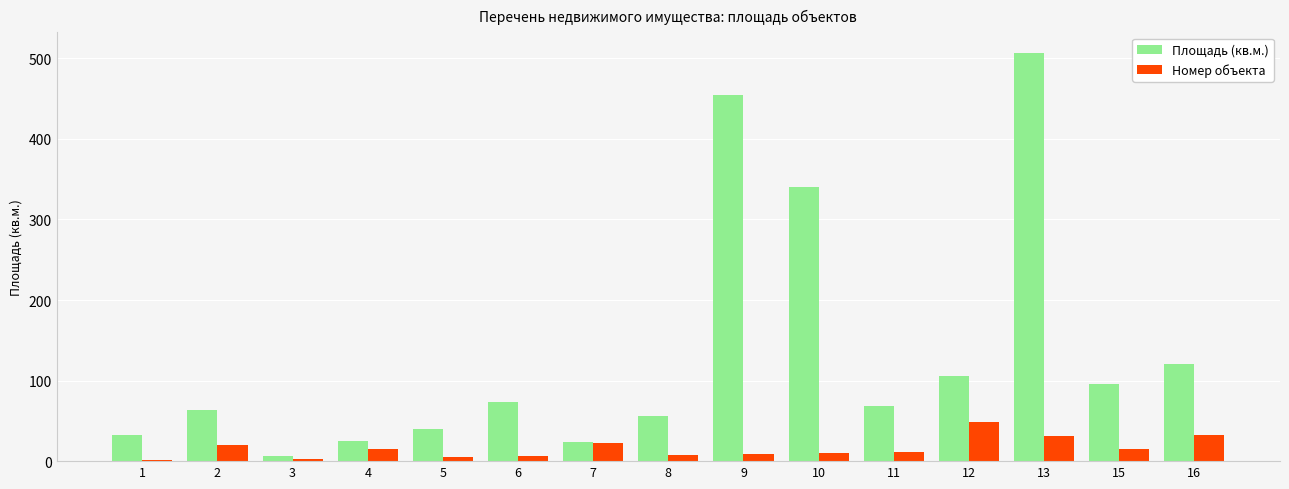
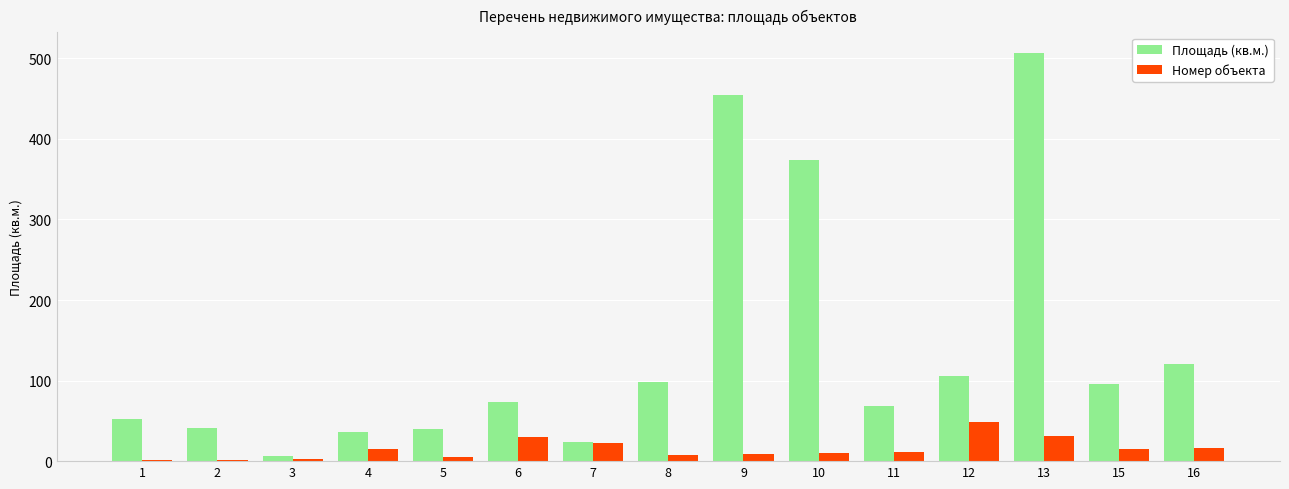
  {
    "Площадь (кв.м.)": {
-     "1": 30,
-     "2": 60,
+     "1": 50,
+     "2": 40,
      "3": 10,
-     "4": 20,
+     "4": 40,
      "5": 40,
      "6": 70,
      "7": 20,
-     "8": 60,
+     "8": 100,
      "9": 450,
-     "10": 340,
+     "10": 370,
      "11": 70,
      "12": 110,
      "13": 510,
      "15": 100,
      "16": 120
    },
    "Номер объекта": {
-     "2": 20,
+     "2": 0,
      "4": 20,
      "5": 10,
-     "6": 10,
+     "6": 30,
      "7": 20,
      "8": 10,
      "9": 10,
      "10": 10,
      "11": 10,
      "12": 50,
      "13": 30,
      "15": 20,
-     "16": 30
+     "16": 20
    }
  }
